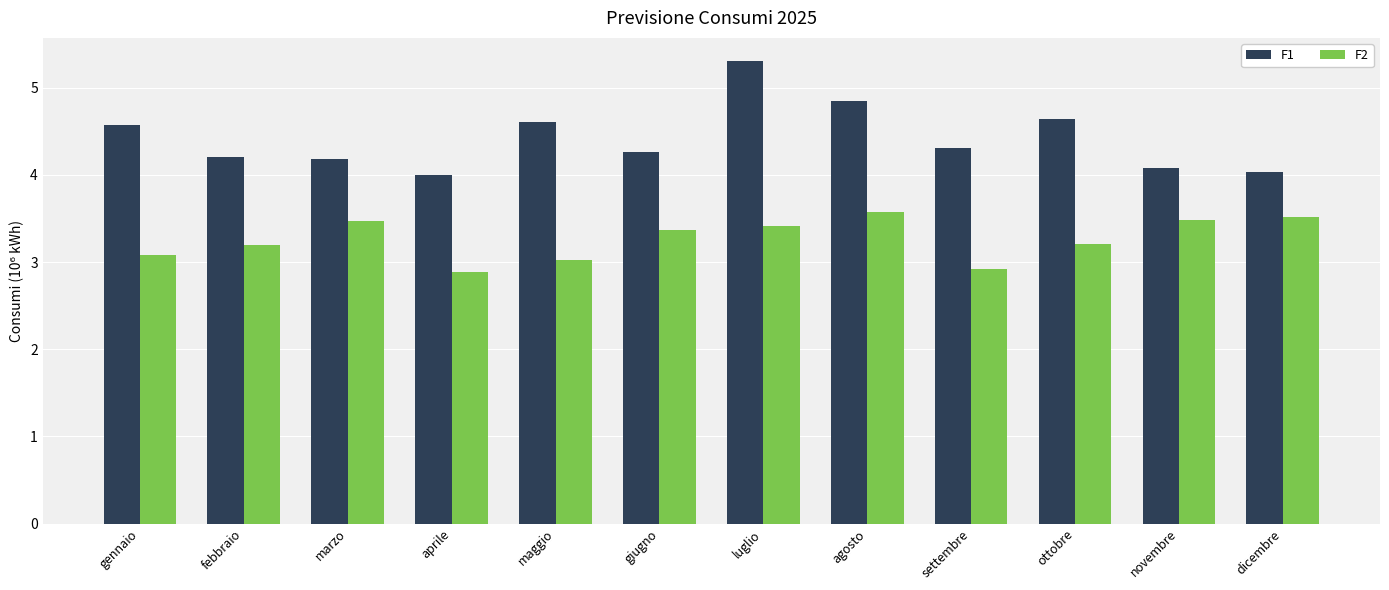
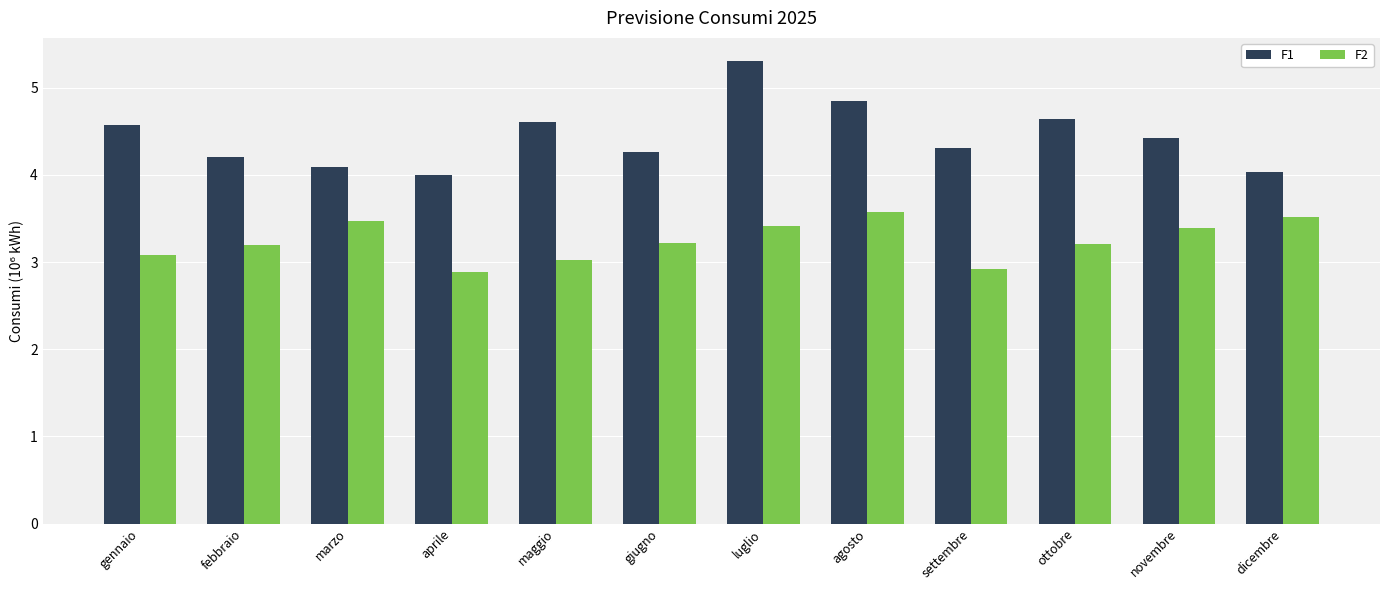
  {
    "F1": {
      "gennaio": 4.6,
      "febbraio": 4.2,
-     "marzo": 4.2,
+     "marzo": 4.1,
      "aprile": 4.0,
      "maggio": 4.6,
      "giugno": 4.3,
      "luglio": 5.3,
      "agosto": 4.8,
      "settembre": 4.3,
      "ottobre": 4.6,
-     "novembre": 4.1,
+     "novembre": 4.4,
      "dicembre": 4.0
    },
    "F2": {
      "gennaio": 3.1,
      "febbraio": 3.2,
      "marzo": 3.5,
      "aprile": 2.9,
      "maggio": 3.0,
-     "giugno": 3.4,
+     "giugno": 3.2,
      "luglio": 3.4,
      "agosto": 3.6,
      "settembre": 2.9,
      "ottobre": 3.2,
-     "novembre": 3.5,
+     "novembre": 3.4,
      "dicembre": 3.5
    }
  }
